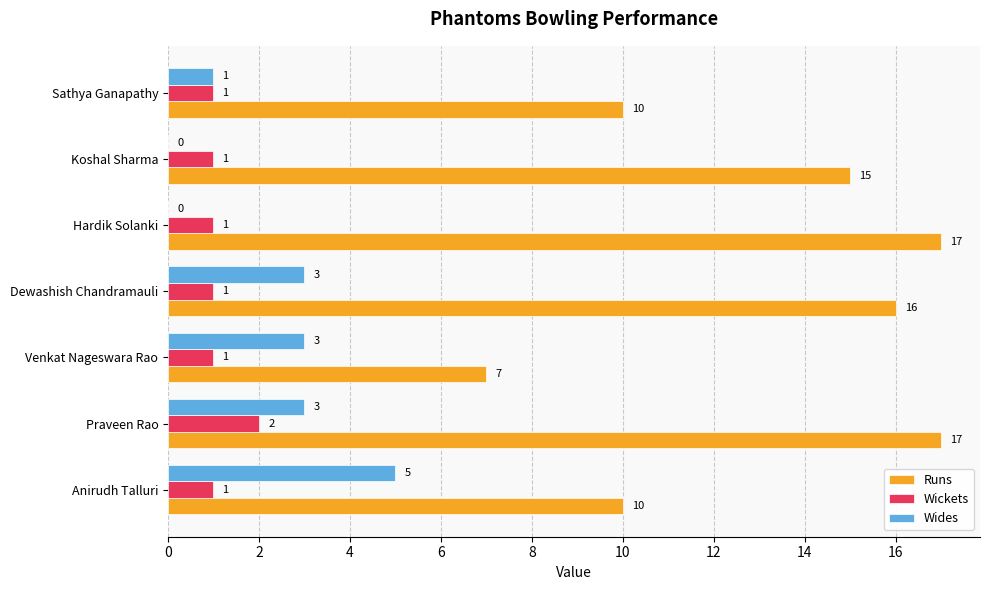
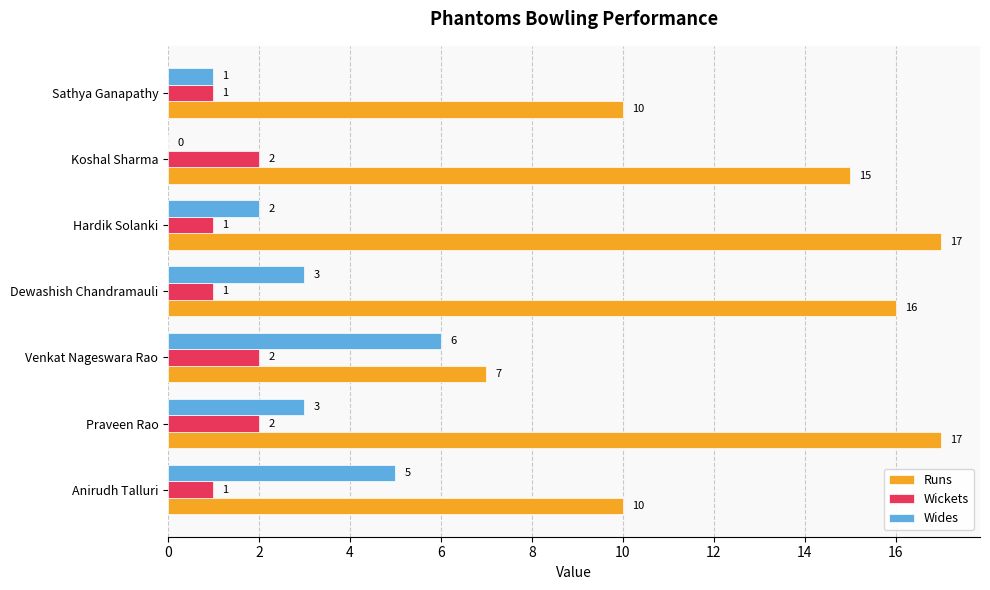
  {
    "Runs": {
      "Sathya Ganapathy": 10,
      "Koshal Sharma": 15,
      "Hardik Solanki": 17,
      "Dewashish Chandramauli": 16,
      "Venkat Nageswara Rao": 7,
      "Praveen Rao": 17,
      "Anirudh Talluri": 10
    },
    "Wickets": {
      "Sathya Ganapathy": 1,
-     "Koshal Sharma": 1,
+     "Koshal Sharma": 2,
      "Hardik Solanki": 1,
      "Dewashish Chandramauli": 1,
-     "Venkat Nageswara Rao": 1,
+     "Venkat Nageswara Rao": 2,
      "Praveen Rao": 2,
      "Anirudh Talluri": 1
    },
    "Wides": {
      "Sathya Ganapathy": 1,
      "Koshal Sharma": 0,
-     "Hardik Solanki": 0,
+     "Hardik Solanki": 2,
      "Dewashish Chandramauli": 3,
-     "Venkat Nageswara Rao": 3,
+     "Venkat Nageswara Rao": 6,
      "Praveen Rao": 3,
      "Anirudh Talluri": 5
    }
  }
